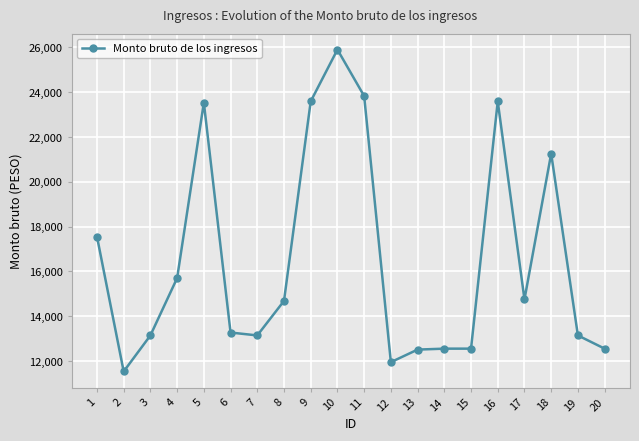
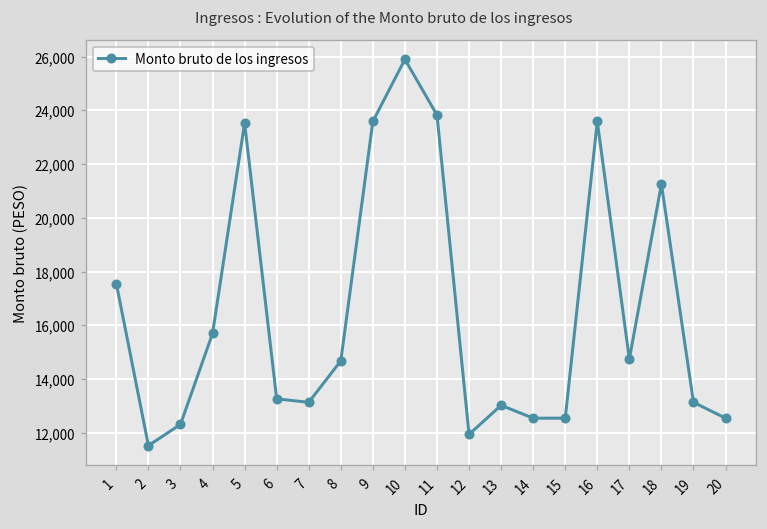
  {
    "1": "17,600",
    "2": "11,500",
-   "3": "13,100",
+   "3": "12,300",
    "4": "15,700",
    "5": "23,500",
    "6": "13,300",
    "7": "13,100",
    "8": "14,700",
    "9": "23,600",
    "10": "25,900",
    "11": "23,800",
    "12": "12,000",
-   "13": "12,500",
+   "13": "13,000",
    "14": "12,600",
    "15": "12,600",
    "16": "23,600",
    "17": "14,800",
    "18": "21,300",
    "19": "13,100",
    "20": "12,600"
  }
